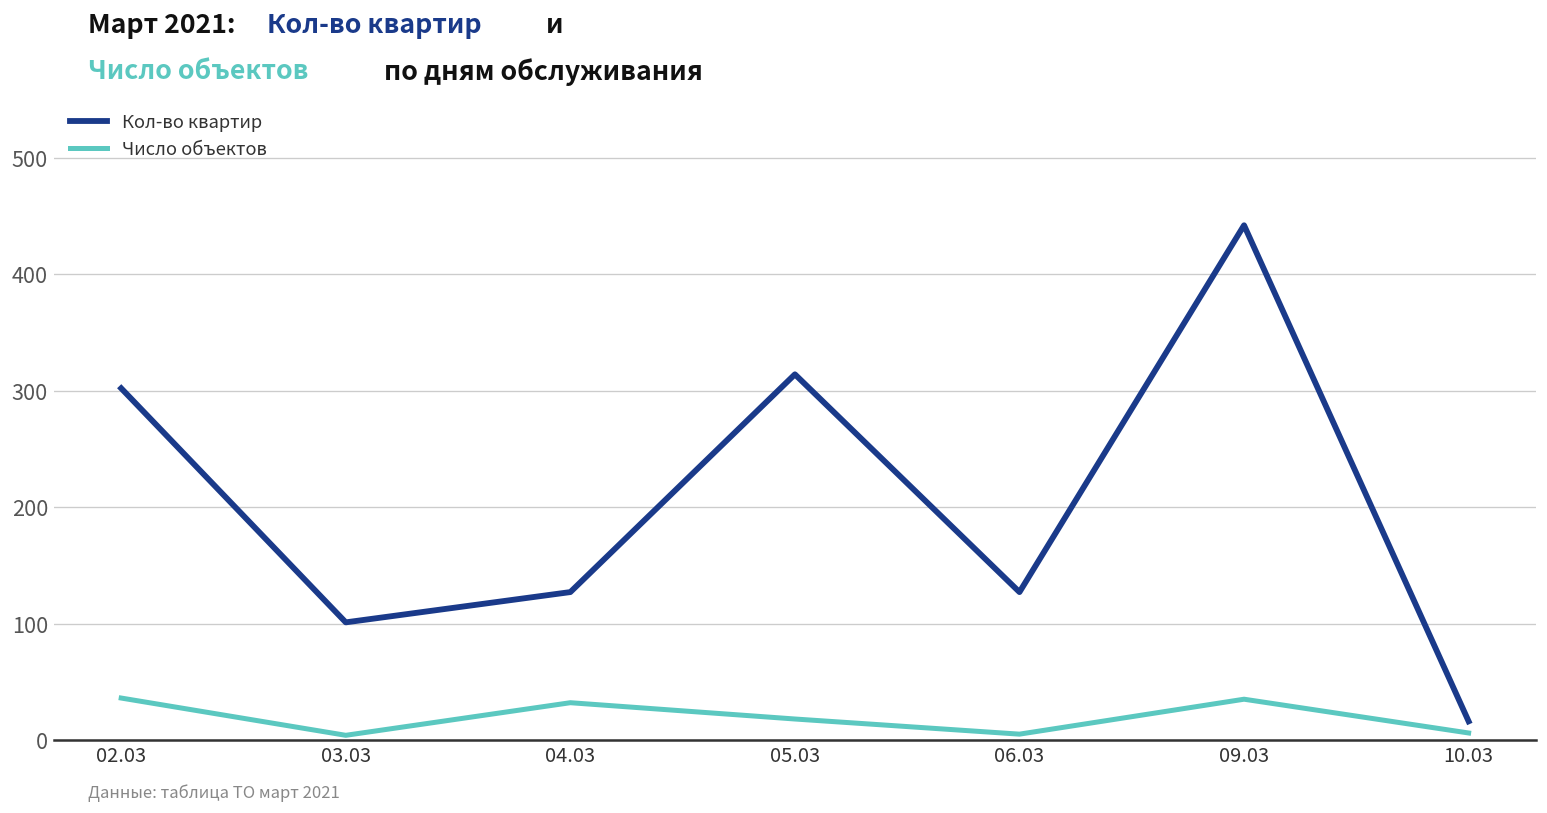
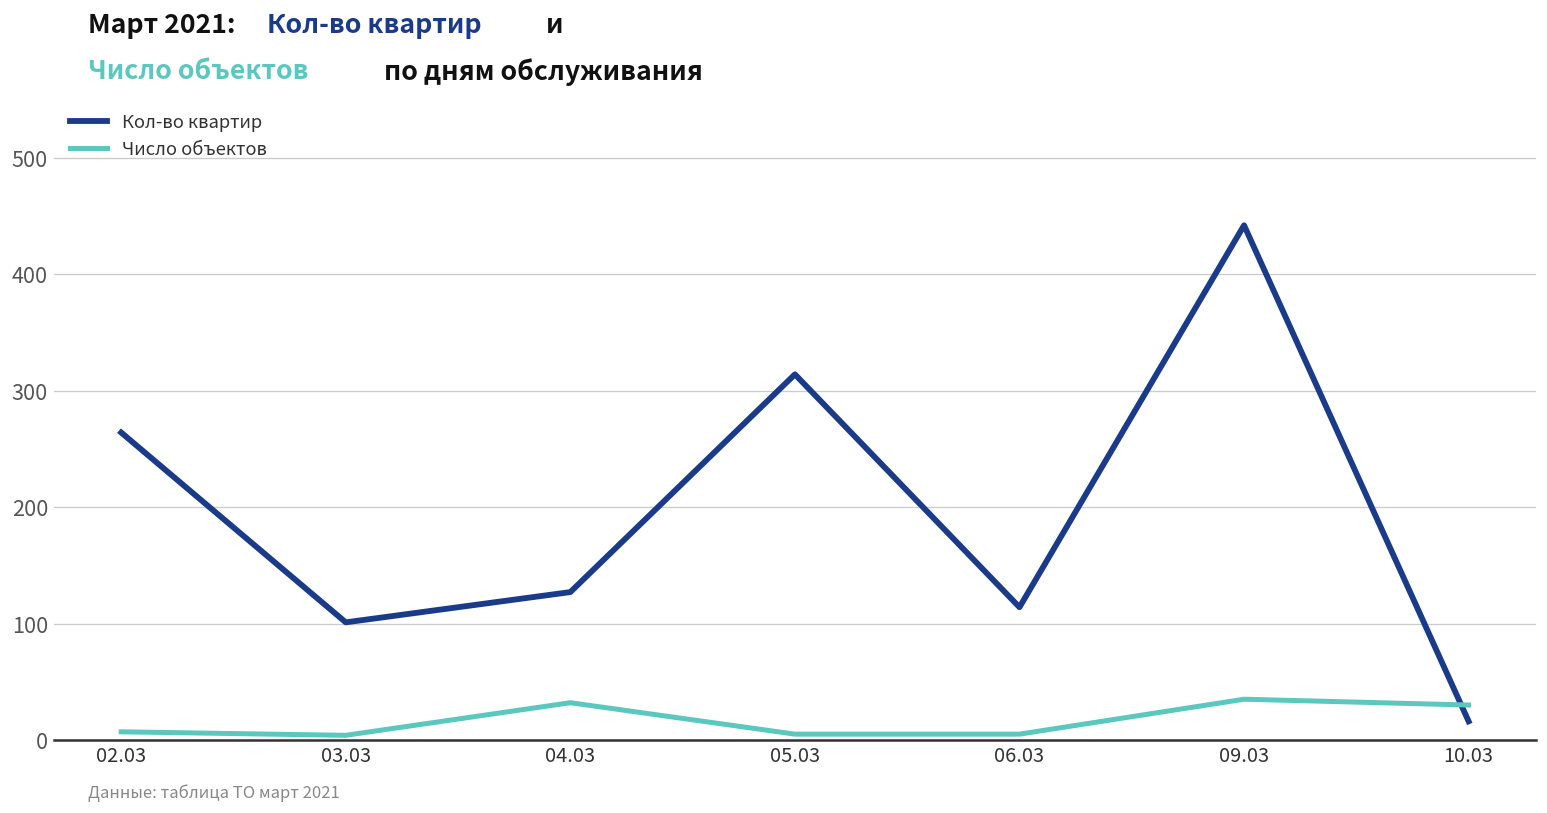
  {
    "Кол-во квартир": {
-     "02.03": 300,
+     "02.03": 260,
      "03.03": 100,
      "04.03": 130,
      "05.03": 310,
-     "06.03": 130,
+     "06.03": 110,
      "09.03": 440,
      "10.03": 20
    },
    "Число объектов": {
-     "02.03": 40,
+     "02.03": 10,
      "03.03": 0,
      "04.03": 30,
-     "05.03": 20,
+     "05.03": 10,
      "06.03": 10,
      "09.03": 40,
-     "10.03": 10
+     "10.03": 30
    }
  }
